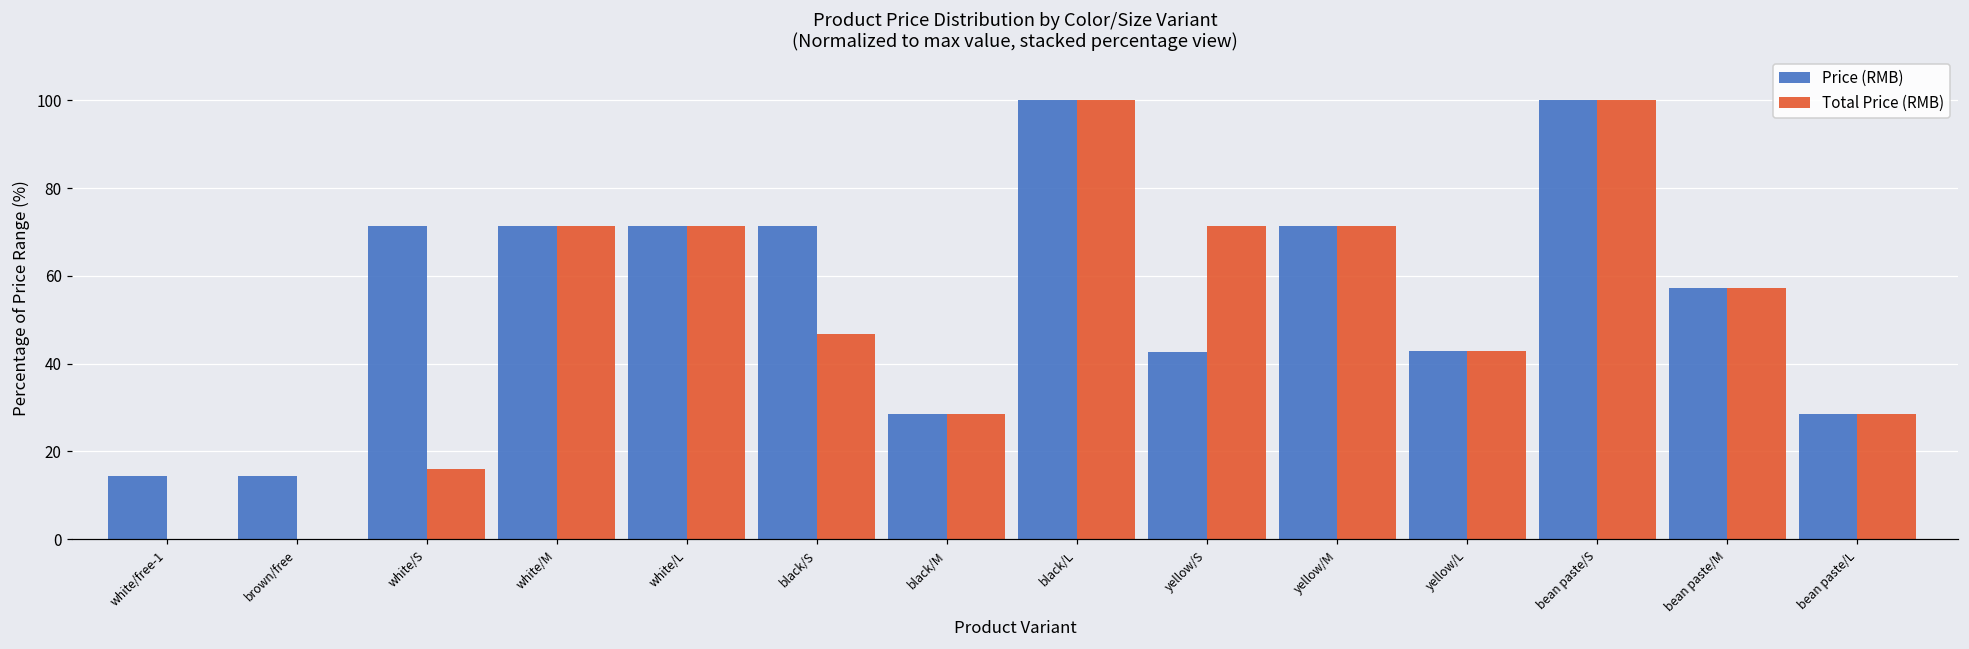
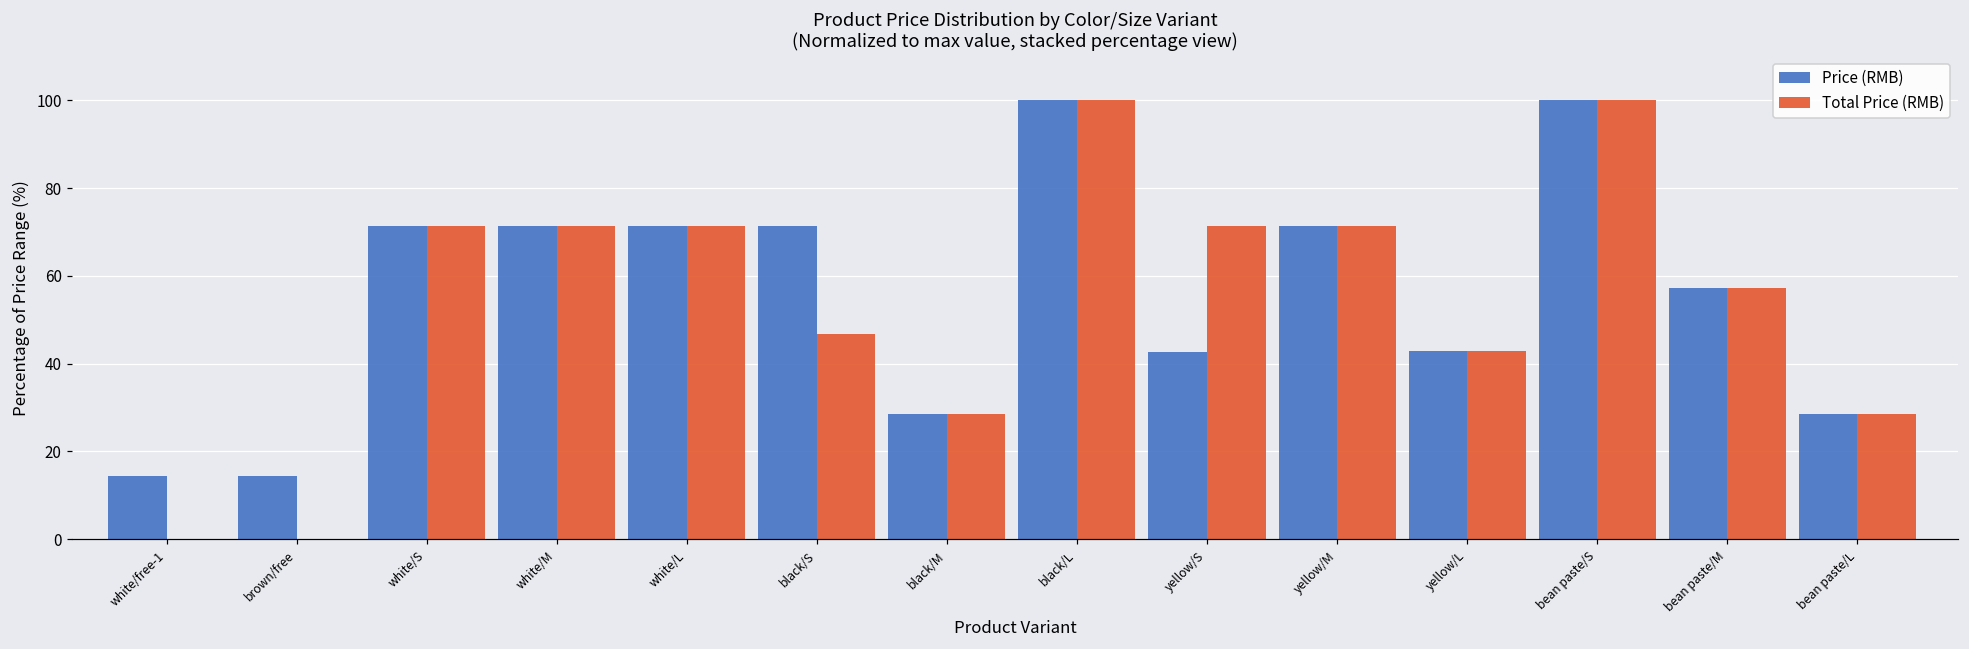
  {
    "Price (RMB)": {
      "white/free-1": 14,
      "brown/free": 14,
      "white/S": 71,
      "white/M": 71,
      "white/L": 71,
      "black/S": 71,
      "black/M": 29,
      "black/L": 100,
      "yellow/S": 43,
      "yellow/M": 71,
      "yellow/L": 43,
      "bean paste/S": 100,
      "bean paste/M": 57,
      "bean paste/L": 29
    },
    "Total Price (RMB)": {
      "white/free-1": 0,
      "brown/free": 0,
-     "white/S": 16,
+     "white/S": 71,
      "white/M": 71,
      "white/L": 71,
      "black/S": 47,
      "black/M": 29,
      "black/L": 100,
      "yellow/S": 71,
      "yellow/M": 71,
      "yellow/L": 43,
      "bean paste/S": 100,
      "bean paste/M": 57,
      "bean paste/L": 29
    }
  }
